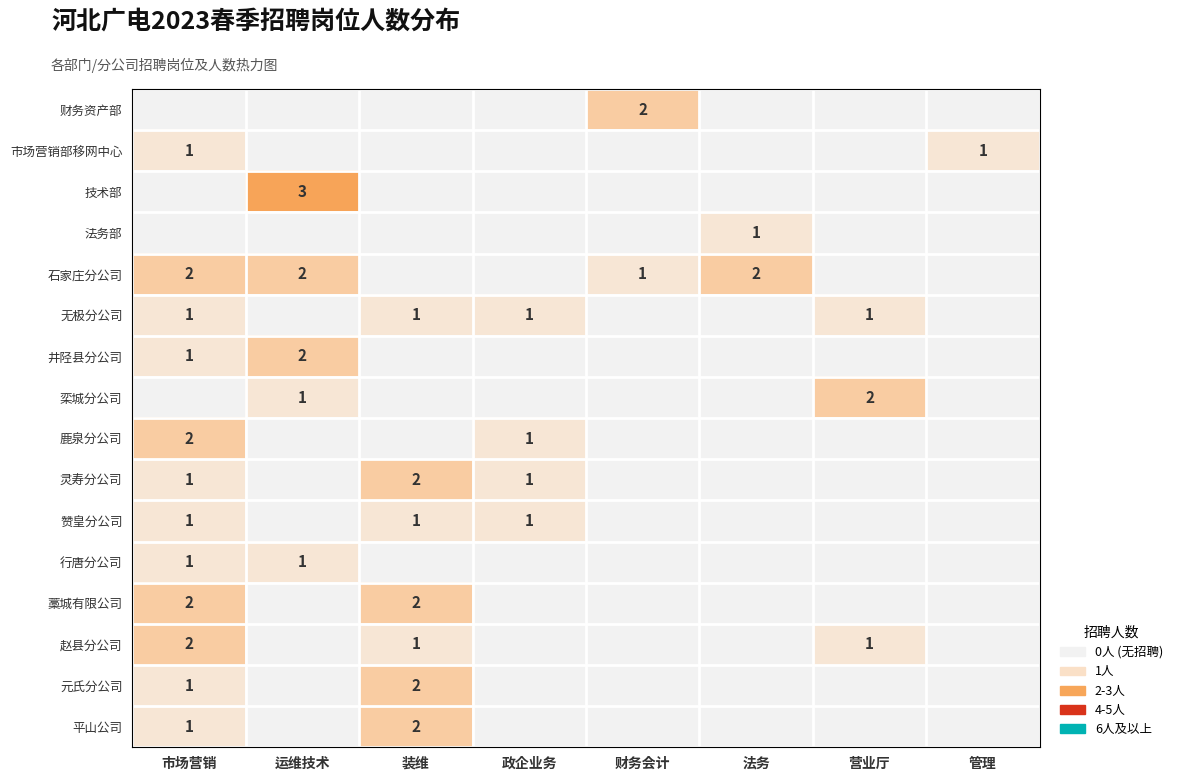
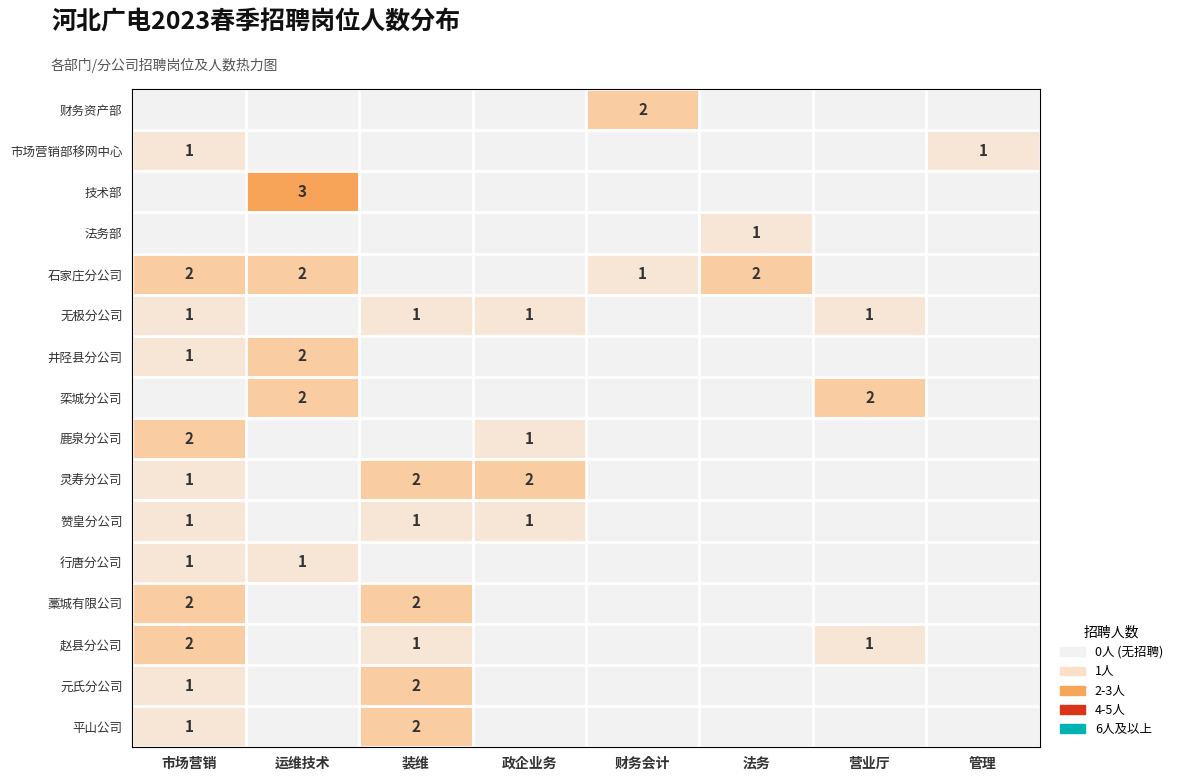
  {
    "财务资产部": {
      "财务会计": 2
    },
    "市场营销部移网中心": {
      "市场营销": 1,
      "管理": 1
    },
    "技术部": {
      "运维技术": 3
    },
    "法务部": {
      "法务": 1
    },
    "石家庄分公司": {
      "市场营销": 2,
      "运维技术": 2,
      "财务会计": 1,
      "法务": 2
    },
    "无极分公司": {
      "市场营销": 1,
      "装维": 1,
      "政企业务": 1,
      "营业厅": 1
    },
    "井陉县分公司": {
      "市场营销": 1,
      "运维技术": 2
    },
    "栾城分公司": {
-     "运维技术": 1,
+     "运维技术": 2,
      "营业厅": 2
    },
    "鹿泉分公司": {
      "市场营销": 2,
      "政企业务": 1
    },
    "灵寿分公司": {
      "市场营销": 1,
      "装维": 2,
-     "政企业务": 1
+     "政企业务": 2
    },
    "赞皇分公司": {
      "市场营销": 1,
      "装维": 1,
      "政企业务": 1
    },
    "行唐分公司": {
      "市场营销": 1,
      "运维技术": 1
    },
    "藁城有限公司": {
      "市场营销": 2,
      "装维": 2
    },
    "赵县分公司": {
      "市场营销": 2,
      "装维": 1,
      "营业厅": 1
    },
    "元氏分公司": {
      "市场营销": 1,
      "装维": 2
    },
    "平山公司": {
      "市场营销": 1,
      "装维": 2
    }
  }
